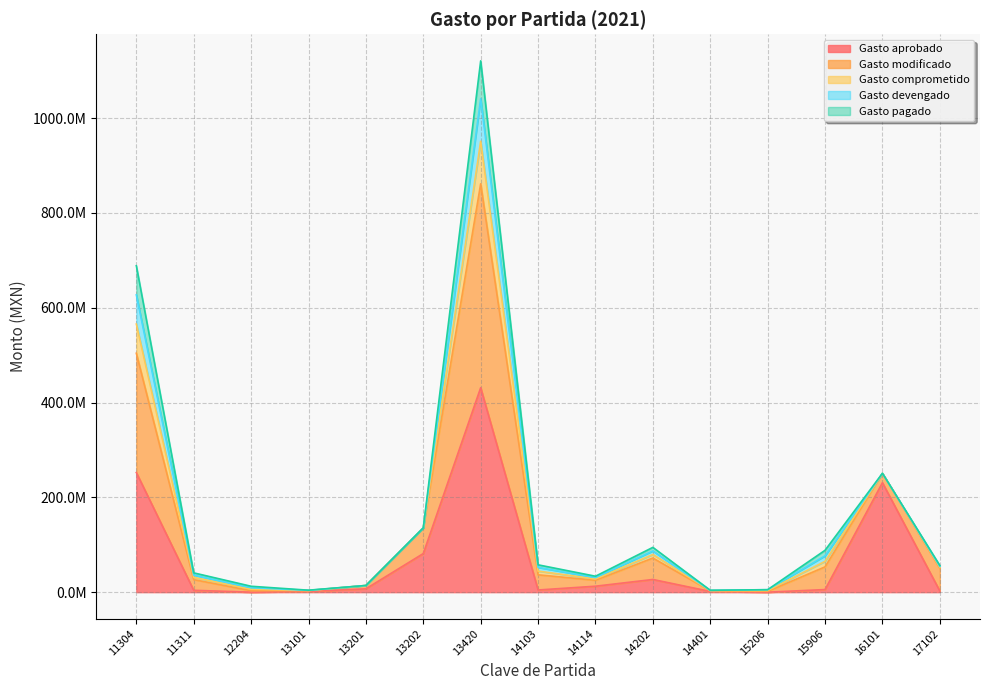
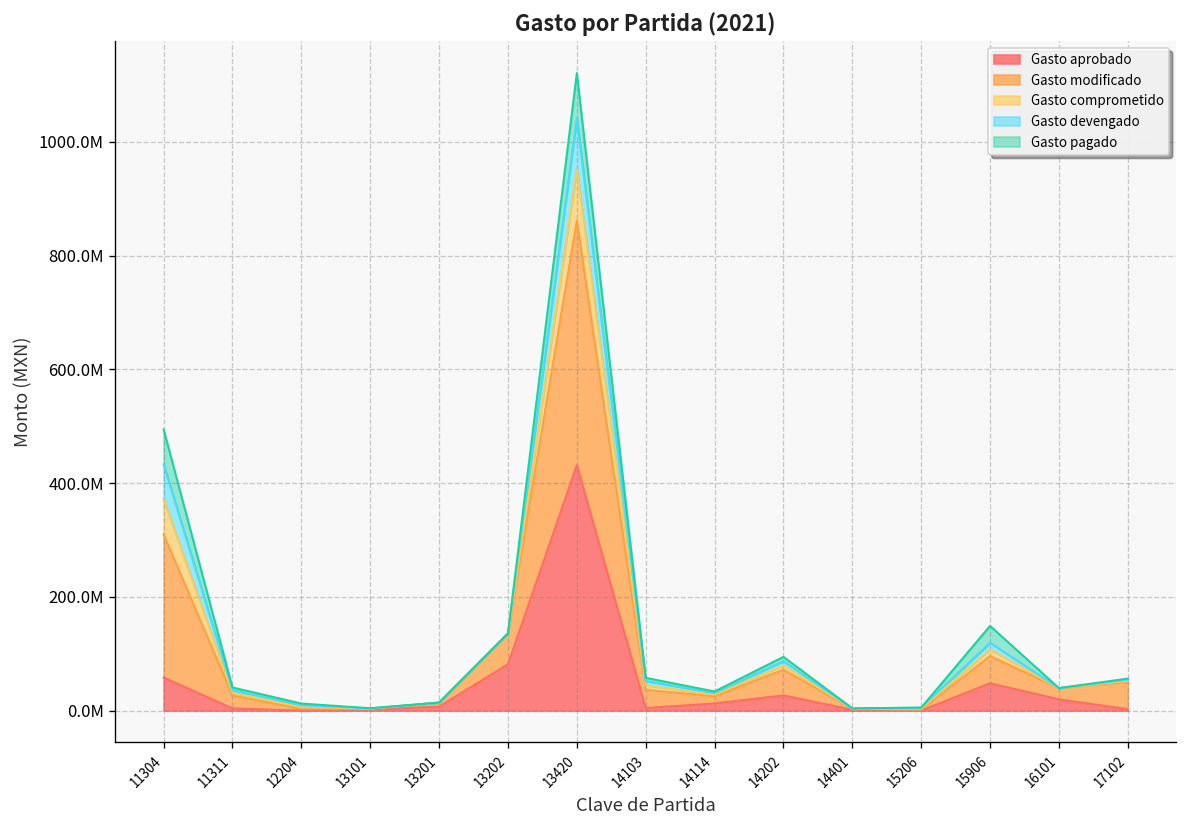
  {
    "Gasto aprobado": {
-     "11304": 250000000,
+     "11304": 60000000,
      "11311": 0,
      "13201": 10000000,
      "13202": 80000000,
      "13420": 430000000,
      "14103": 0,
      "14114": 10000000,
      "14202": 30000000,
-     "15906": 10000000,
-     "16101": 230000000,
+     "15906": 50000000,
+     "16101": 20000000,
      "17102": 0
    },
    "Gasto devengado": {
      "11304": 60000000,
      "13420": 90000000,
      "14103": 10000000,
      "14202": 10000000,
      "15906": 10000000
    },
    "Gasto pagado": {
      "11304": 60000000,
      "13420": 80000000,
      "14103": 10000000,
      "14202": 10000000,
-     "15906": 10000000
+     "15906": 30000000
    }
  }
